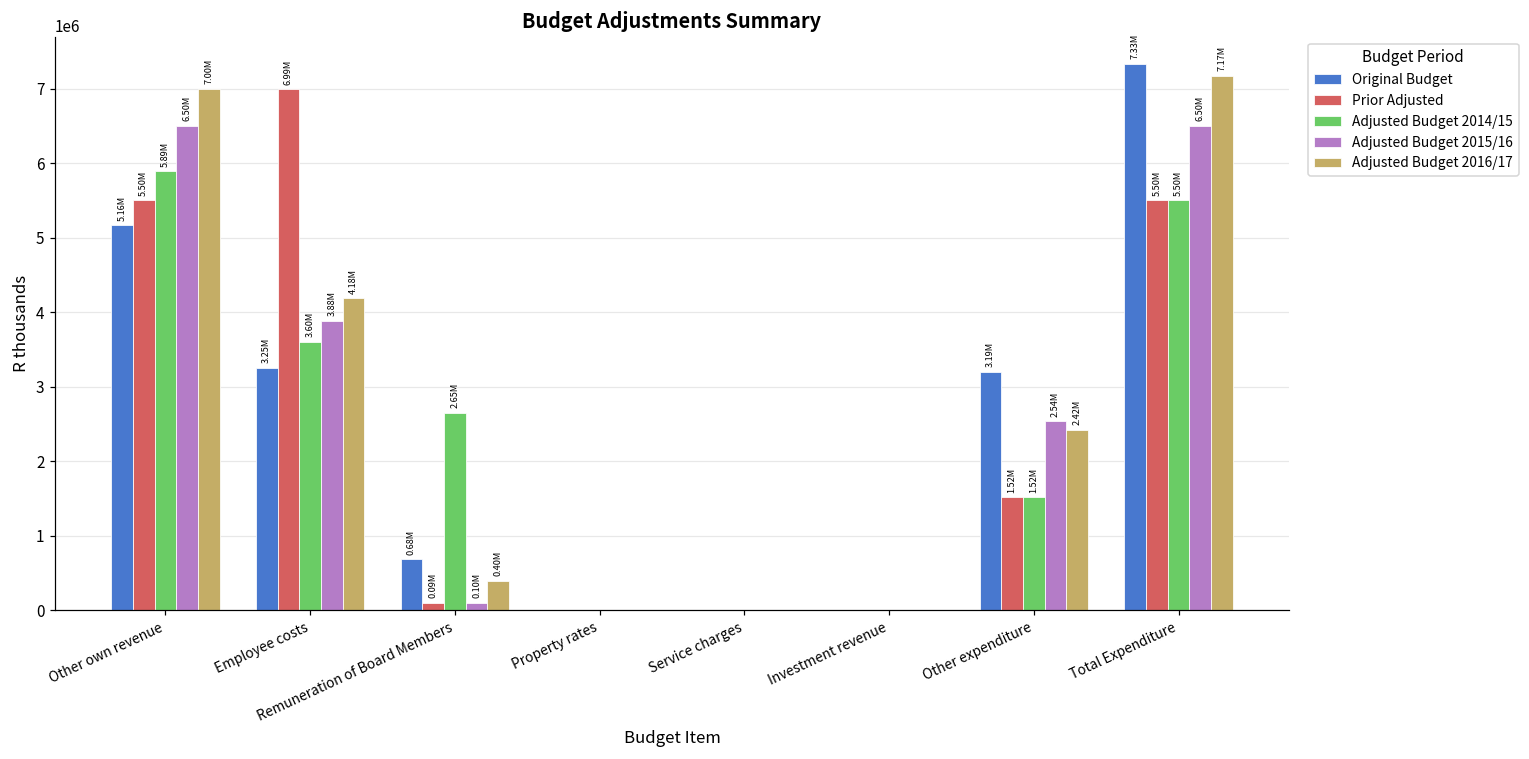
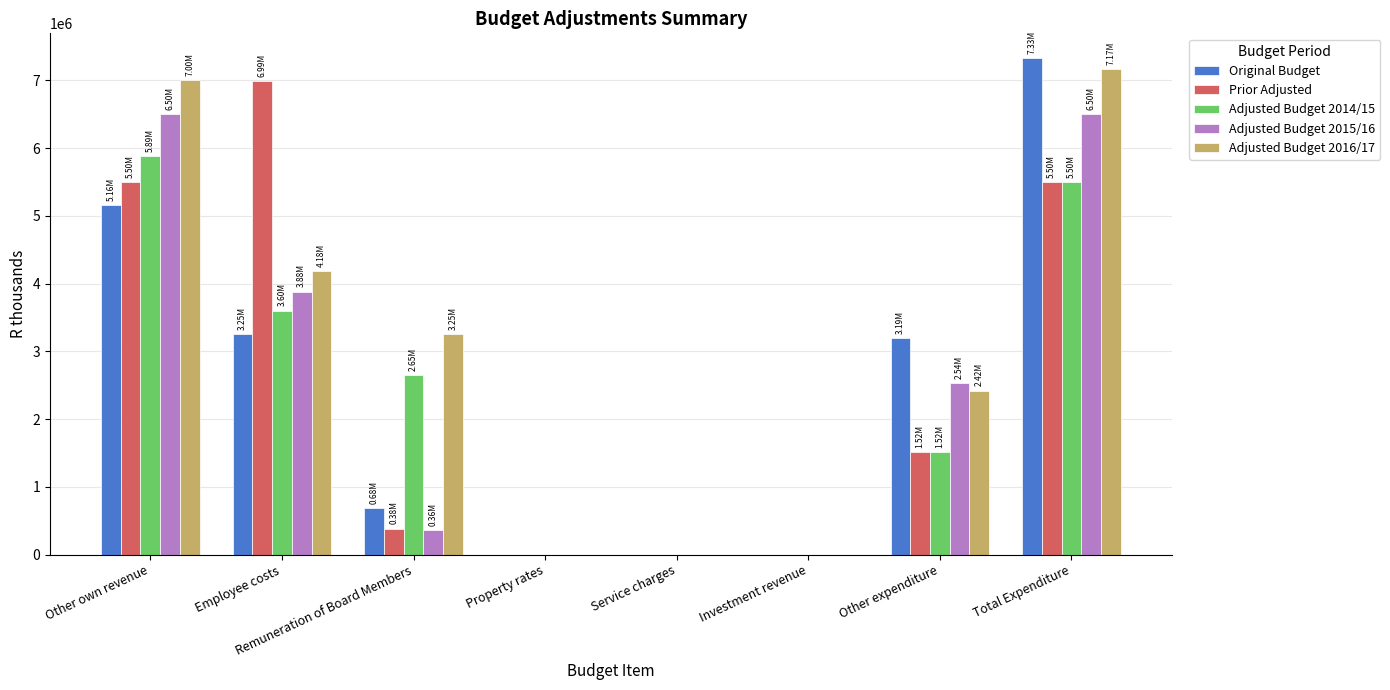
  {
    "Original Budget": {
      "Other own revenue": "5.16M",
      "Employee costs": "3.25M",
      "Remuneration of Board Members": "0.68M",
      "Other expenditure": "3.19M",
      "Total Expenditure": "7.33M"
    },
    "Prior Adjusted": {
      "Other own revenue": "5.50M",
      "Employee costs": "6.99M",
-     "Remuneration of Board Members": "0.09M",
+     "Remuneration of Board Members": "0.38M",
      "Other expenditure": "1.52M",
      "Total Expenditure": "5.50M"
    },
    "Adjusted Budget 2014/15": {
      "Other own revenue": "5.89M",
      "Employee costs": "3.60M",
      "Remuneration of Board Members": "2.65M",
      "Other expenditure": "1.52M",
      "Total Expenditure": "5.50M"
    },
    "Adjusted Budget 2015/16": {
      "Other own revenue": "6.50M",
      "Employee costs": "3.88M",
-     "Remuneration of Board Members": "0.10M",
+     "Remuneration of Board Members": "0.36M",
      "Other expenditure": "2.54M",
      "Total Expenditure": "6.50M"
    },
    "Adjusted Budget 2016/17": {
      "Other own revenue": "7.00M",
      "Employee costs": "4.18M",
-     "Remuneration of Board Members": "0.40M",
+     "Remuneration of Board Members": "3.25M",
      "Other expenditure": "2.42M",
      "Total Expenditure": "7.17M"
    }
  }
